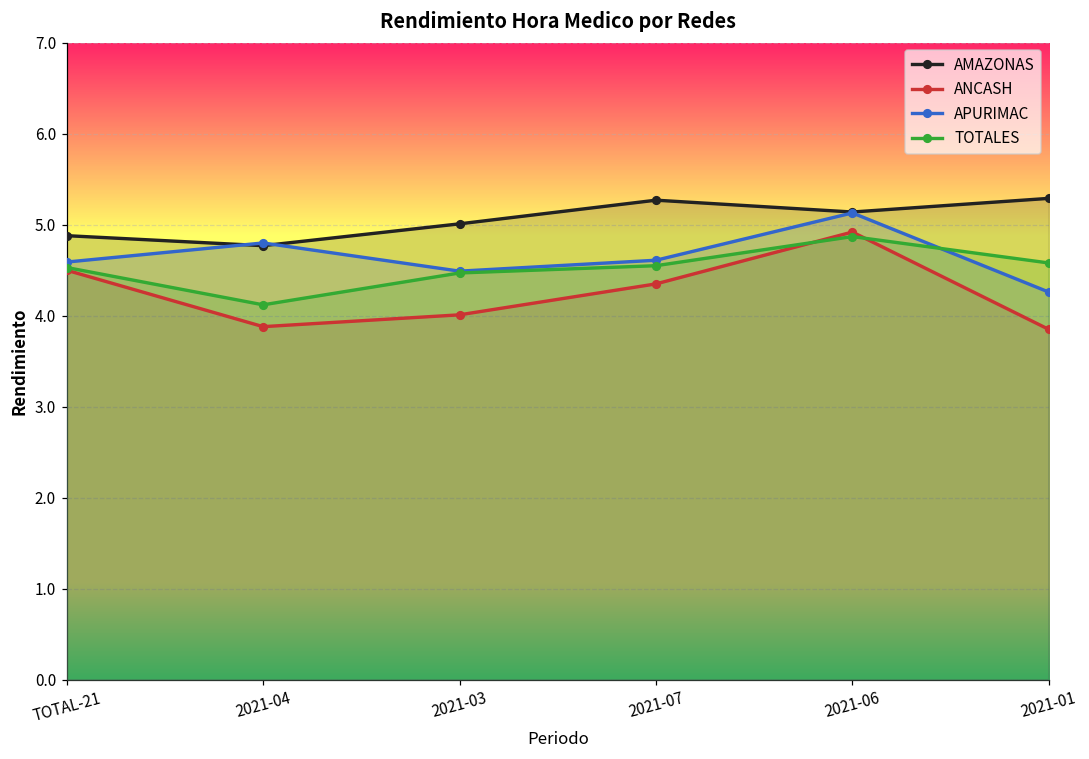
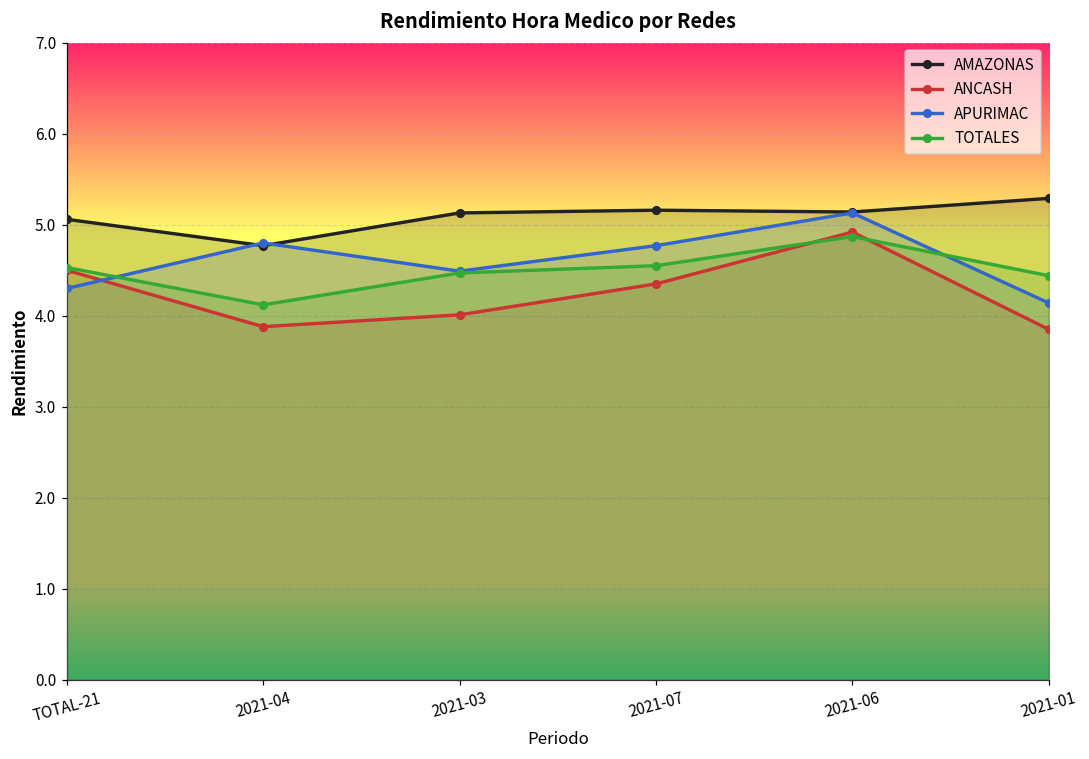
  {
    "AMAZONAS": {
-     "TOTAL-21": 4.9,
-     "2021-03": 5.0,
-     "2021-07": 5.3,
+     "TOTAL-21": 5.1,
+     "2021-03": 5.1,
+     "2021-07": 5.2,
      "2021-01": 5.3
    },
    "ANCASH": {
      "2021-04": 3.9,
      "2021-03": 4.0,
      "2021-07": 4.4,
      "2021-06": 4.9,
      "2021-01": 3.9
    },
    "APURIMAC": {
-     "TOTAL-21": 4.6,
-     "2021-07": 4.6,
-     "2021-01": 4.3
+     "TOTAL-21": 4.3,
+     "2021-07": 4.8,
+     "2021-01": 4.1
    },
    "TOTALES": {
      "2021-04": 4.1,
      "2021-07": 4.6,
      "2021-06": 4.9,
-     "2021-01": 4.6
+     "2021-01": 4.4
    }
  }
